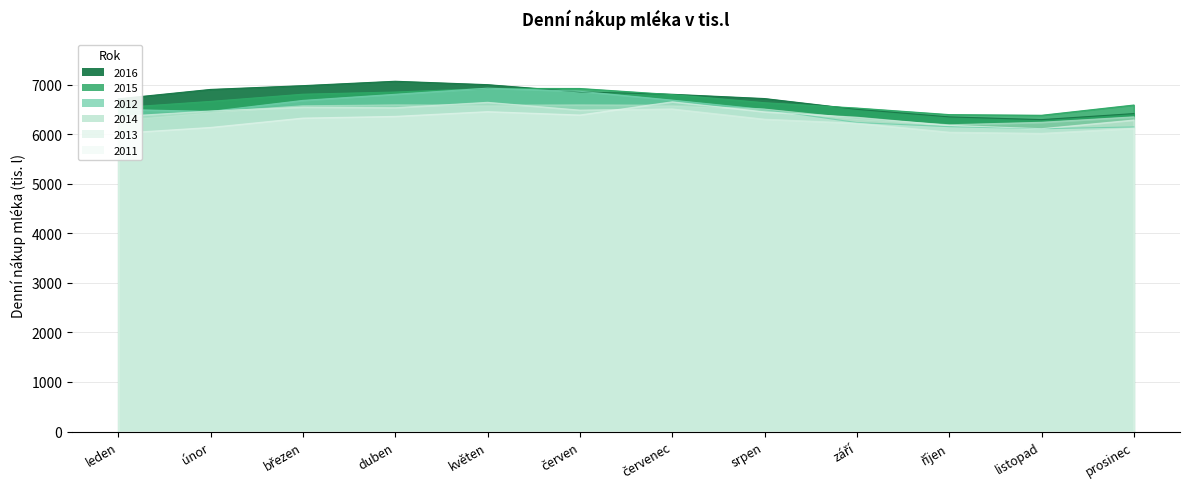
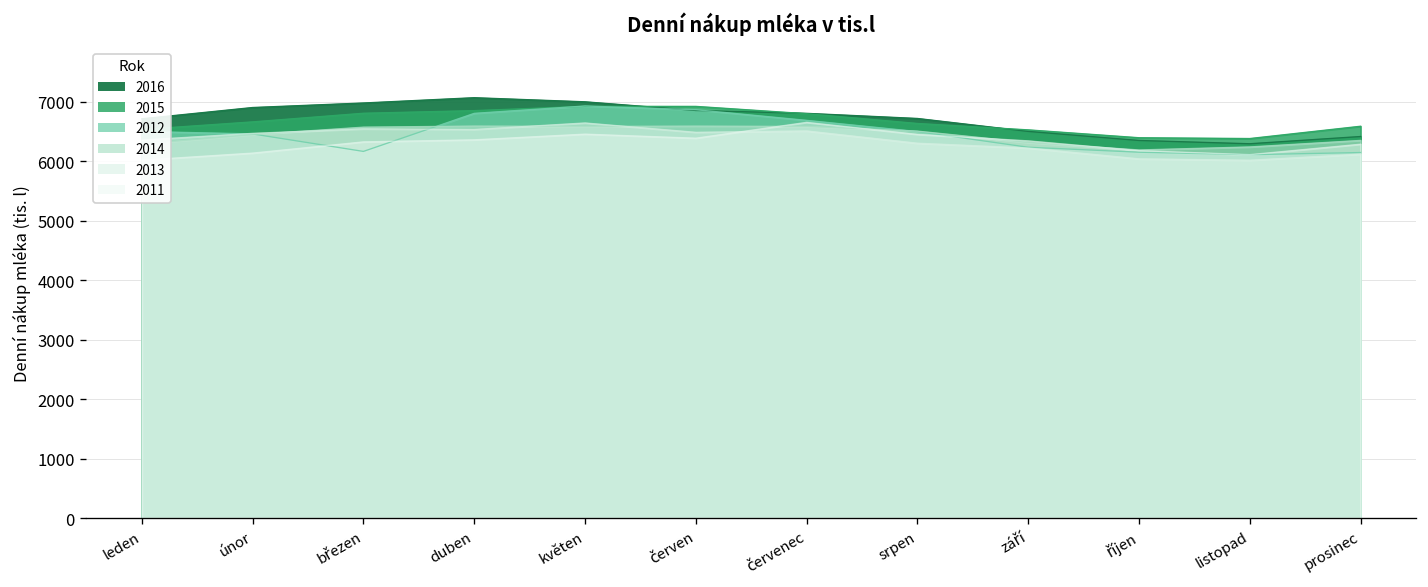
  {
    "2012": {
-     "březen": 6700
+     "březen": 6200
    }
  }
